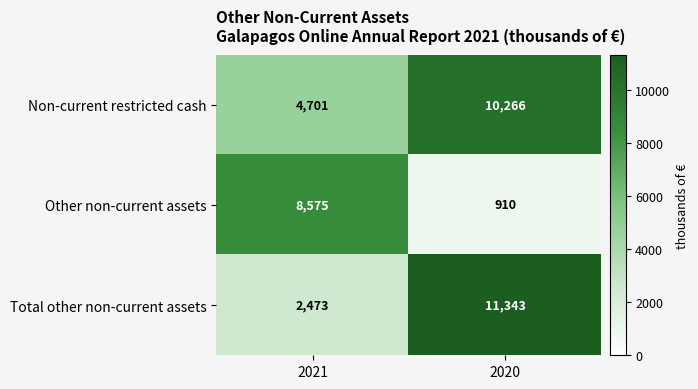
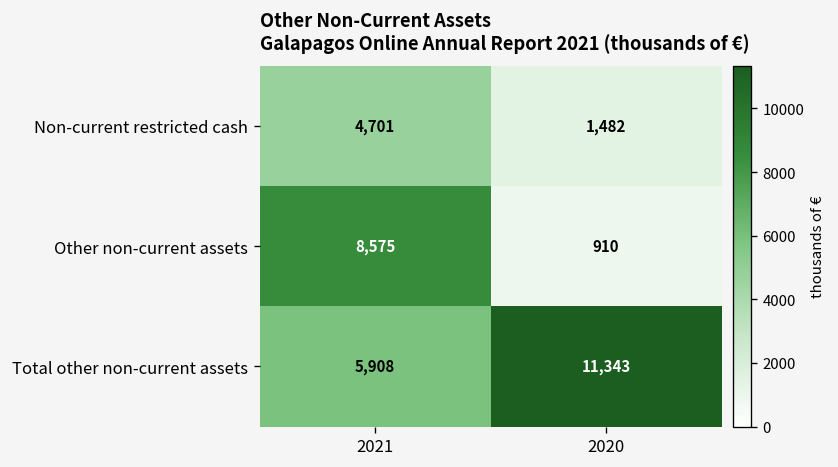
  {
    "Non-current restricted cash": {
      "2021": "4,701",
-     "2020": "10,266"
+     "2020": "1,482"
    },
    "Other non-current assets": {
      "2021": "8,575",
      "2020": "910"
    },
    "Total other non-current assets": {
-     "2021": "2,473",
+     "2021": "5,908",
      "2020": "11,343"
    }
  }
